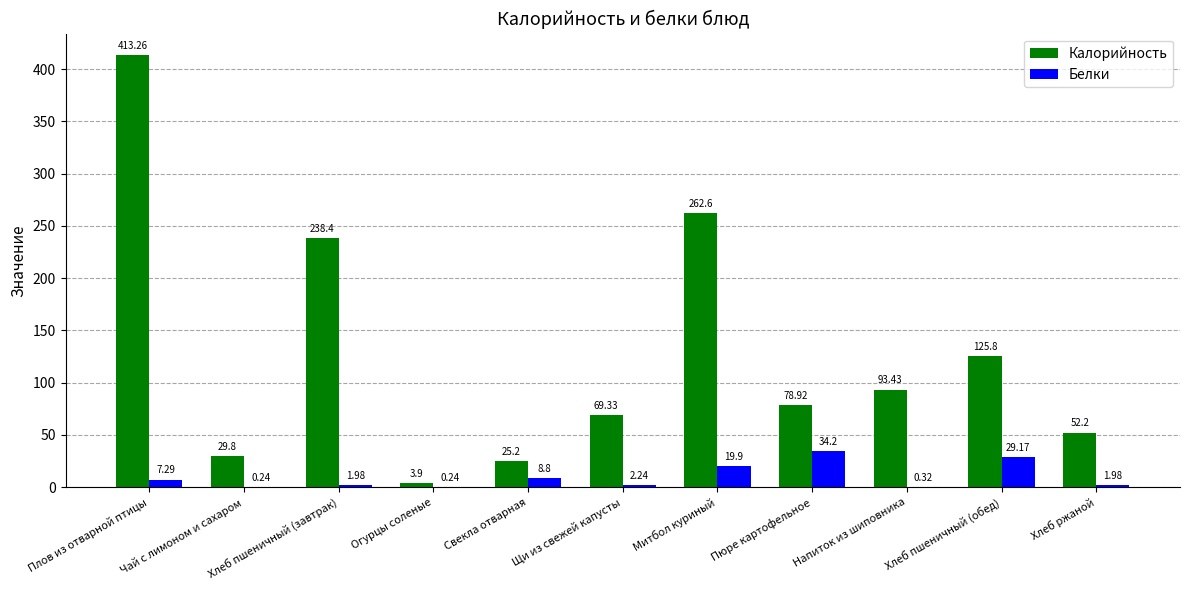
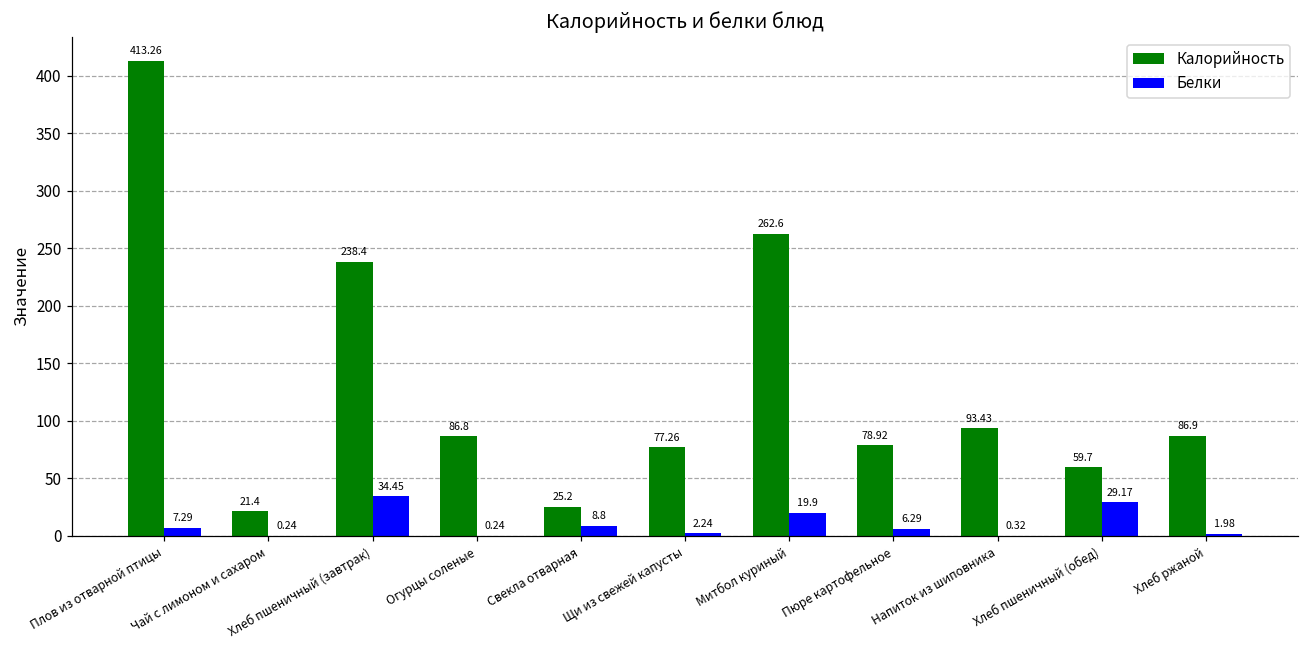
  {
    "Калорийность": {
      "Плов из отварной птицы": 413.26,
-     "Чай с лимоном и сахаром": 29.8,
+     "Чай с лимоном и сахаром": 21.4,
      "Хлеб пшеничный (завтрак)": 238.4,
-     "Огурцы соленые": 3.9,
+     "Огурцы соленые": 86.8,
      "Свекла отварная": 25.2,
-     "Щи из свежей капусты": 69.33,
+     "Щи из свежей капусты": 77.26,
      "Митбол куриный": 262.6,
      "Пюре картофельное": 78.92,
      "Напиток из шиповника": 93.43,
-     "Хлеб пшеничный (обед)": 125.8,
-     "Хлеб ржаной": 52.2
+     "Хлеб пшеничный (обед)": 59.7,
+     "Хлеб ржаной": 86.9
    },
    "Белки": {
      "Плов из отварной птицы": 7.29,
      "Чай с лимоном и сахаром": 0.24,
-     "Хлеб пшеничный (завтрак)": 1.98,
+     "Хлеб пшеничный (завтрак)": 34.45,
      "Огурцы соленые": 0.24,
      "Свекла отварная": 8.8,
      "Щи из свежей капусты": 2.24,
      "Митбол куриный": 19.9,
-     "Пюре картофельное": 34.2,
+     "Пюре картофельное": 6.29,
      "Напиток из шиповника": 0.32,
      "Хлеб пшеничный (обед)": 29.17,
      "Хлеб ржаной": 1.98
    }
  }
